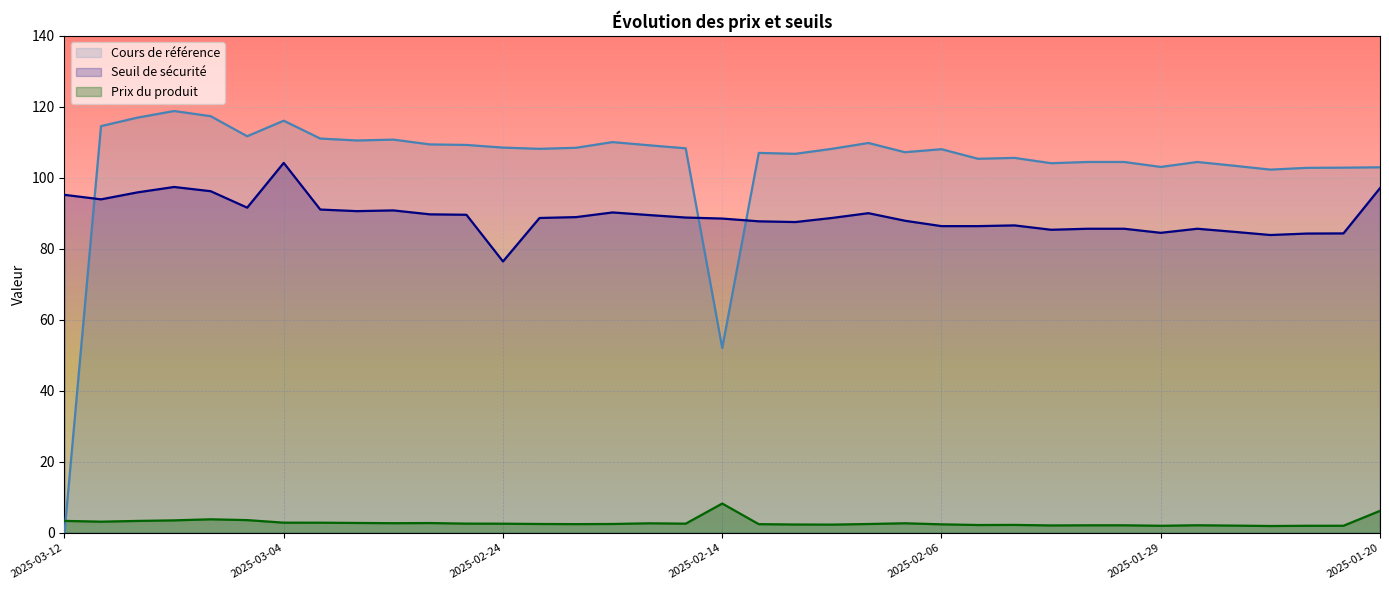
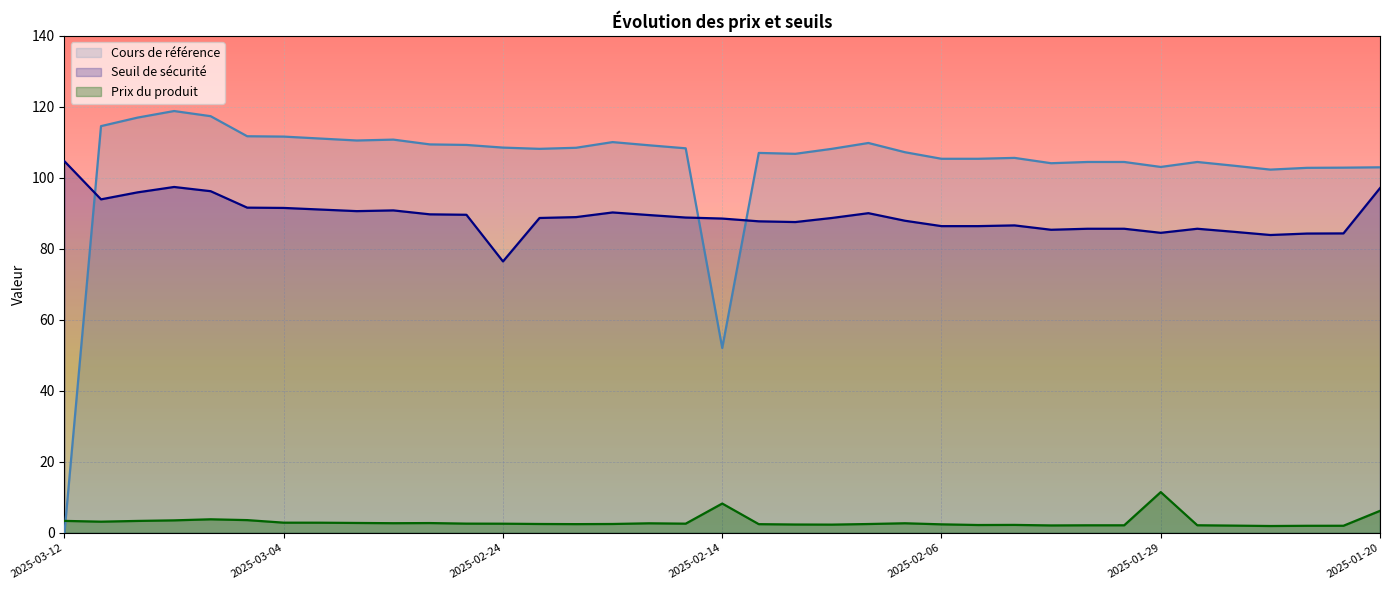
  {
    "Cours de référence": {
      "2025-03-12": 0,
-     "2025-03-04": 116,
+     "2025-03-04": 112,
      "2025-02-24": 109,
      "2025-02-14": 52,
-     "2025-02-06": 108,
+     "2025-02-06": 105,
      "2025-01-29": 103,
      "2025-01-20": 103
    },
    "Seuil de sécurité": {
-     "2025-03-12": 95,
-     "2025-03-04": 104,
+     "2025-03-12": 105,
+     "2025-03-04": 92,
      "2025-02-24": 76,
      "2025-02-14": 89,
      "2025-02-06": 86,
      "2025-01-29": 85,
      "2025-01-20": 97
    },
    "Prix du produit": {
      "2025-03-12": 3,
      "2025-03-04": 3,
      "2025-02-24": 3,
      "2025-02-14": 8,
      "2025-02-06": 2,
-     "2025-01-29": 2,
+     "2025-01-29": 12,
      "2025-01-20": 6
    }
  }
